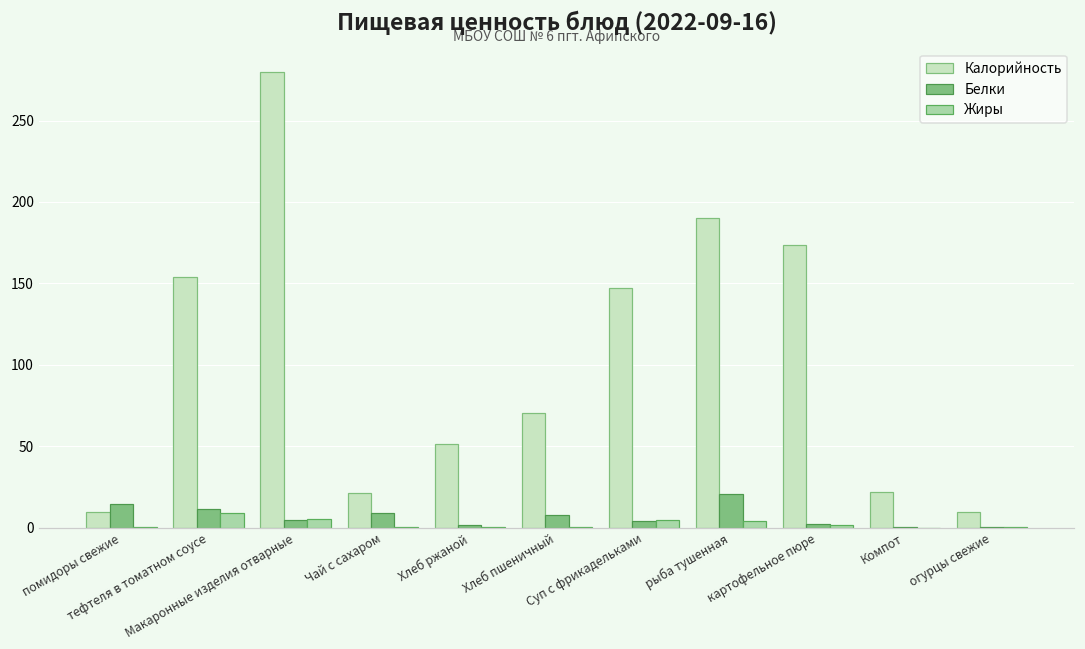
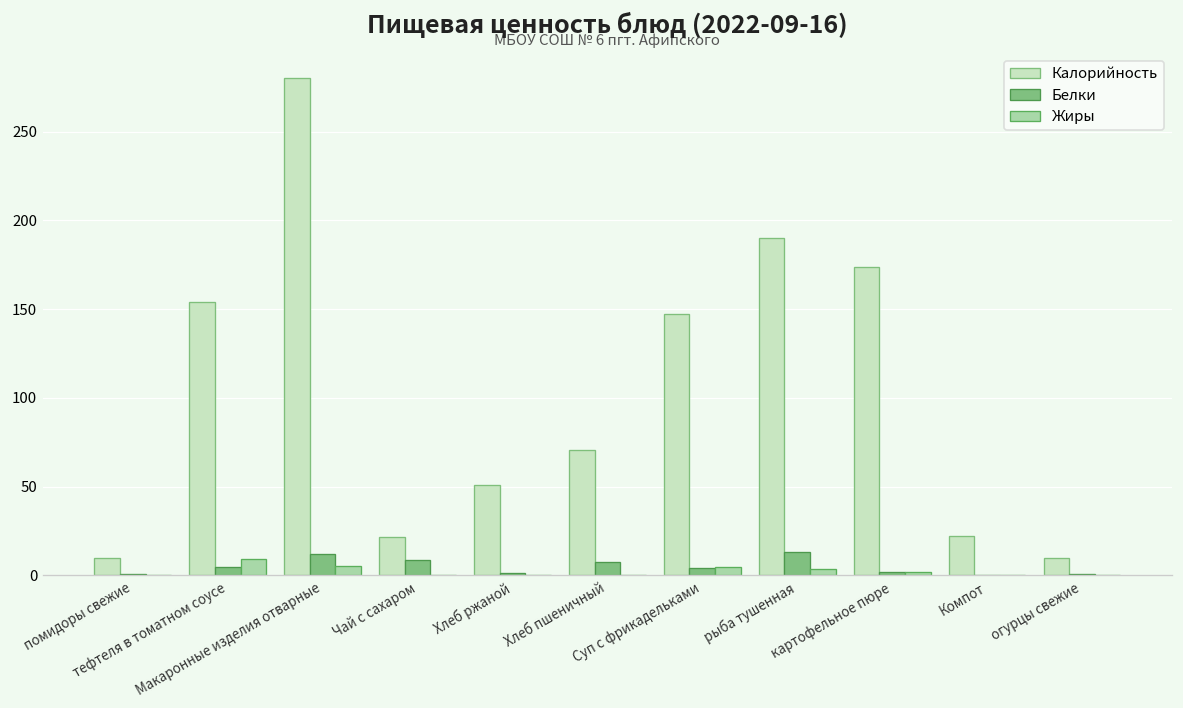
  {
    "Белки": {
-     "помидоры свежие": 15,
-     "тефтеля в томатном соусе": 11,
-     "Макаронные изделия отварные": 5,
+     "помидоры свежие": 1,
+     "тефтеля в томатном соусе": 5,
+     "Макаронные изделия отварные": 12,
      "Чай с сахаром": 9,
      "Хлеб пшеничный": 8,
      "Суп с фрикадельками": 4,
-     "рыба тушенная": 20,
+     "рыба тушенная": 13,
      "картофельное пюре": 2
    }
  }
